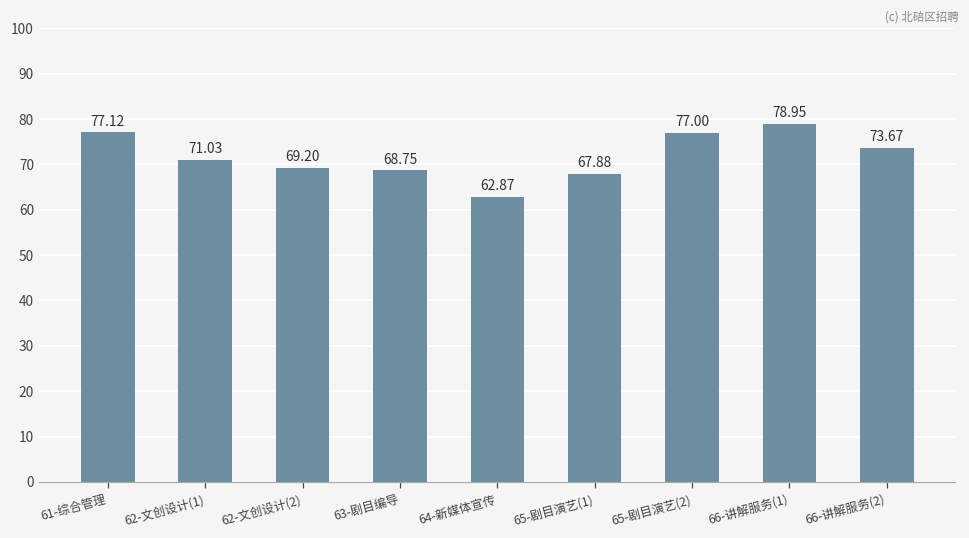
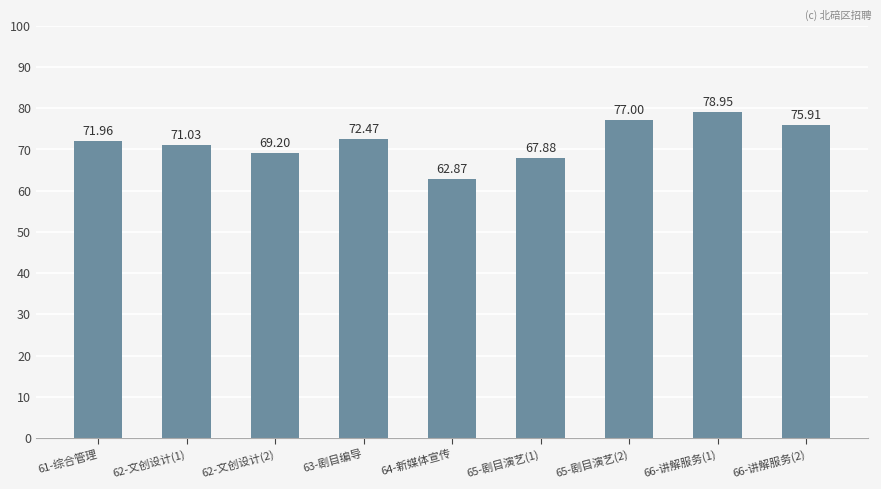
  {
-   "61-综合管理": 77.12,
+   "61-综合管理": 71.96,
    "62-文创设计(1)": 71.03,
    "62-文创设计(2)": 69.20,
-   "63-剧目编导": 68.75,
+   "63-剧目编导": 72.47,
    "64-新媒体宣传": 62.87,
    "65-剧目演艺(1)": 67.88,
    "65-剧目演艺(2)": 77.00,
    "66-讲解服务(1)": 78.95,
-   "66-讲解服务(2)": 73.67
+   "66-讲解服务(2)": 75.91
  }
